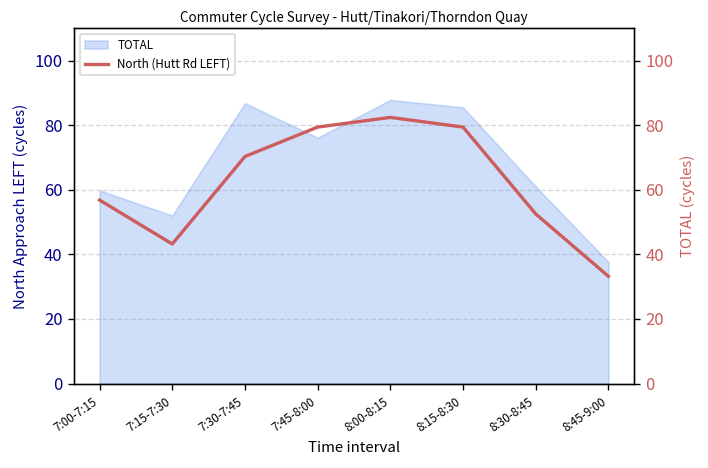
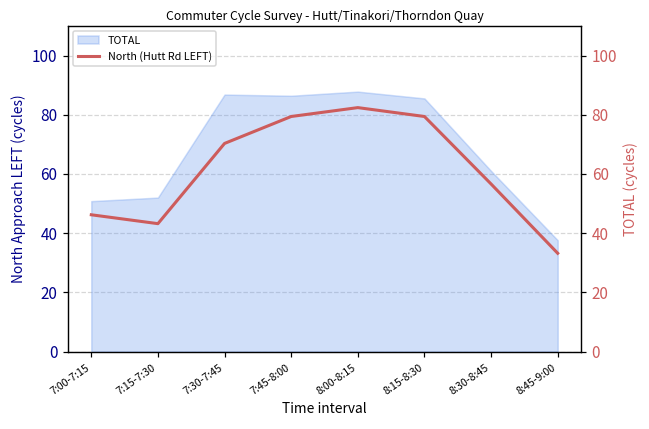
  {
    "TOTAL": {
-     "7:00-7:15": 60,
+     "7:00-7:15": 51,
      "7:15-7:30": 52,
      "7:30-7:45": 87,
-     "7:45-8:00": 76,
+     "7:45-8:00": 86,
      "8:00-8:15": 88,
      "8:15-8:30": 86,
      "8:30-8:45": 61,
      "8:45-9:00": 38
    },
    "North (Hutt Rd LEFT)": {
-     "7:00-7:15": 57,
+     "7:00-7:15": 46,
      "7:15-7:30": 43,
      "7:30-7:45": 70,
      "7:45-8:00": 79,
      "8:00-8:15": 82,
      "8:15-8:30": 79,
-     "8:30-8:45": 53,
+     "8:30-8:45": 57,
      "8:45-9:00": 33
    }
  }
